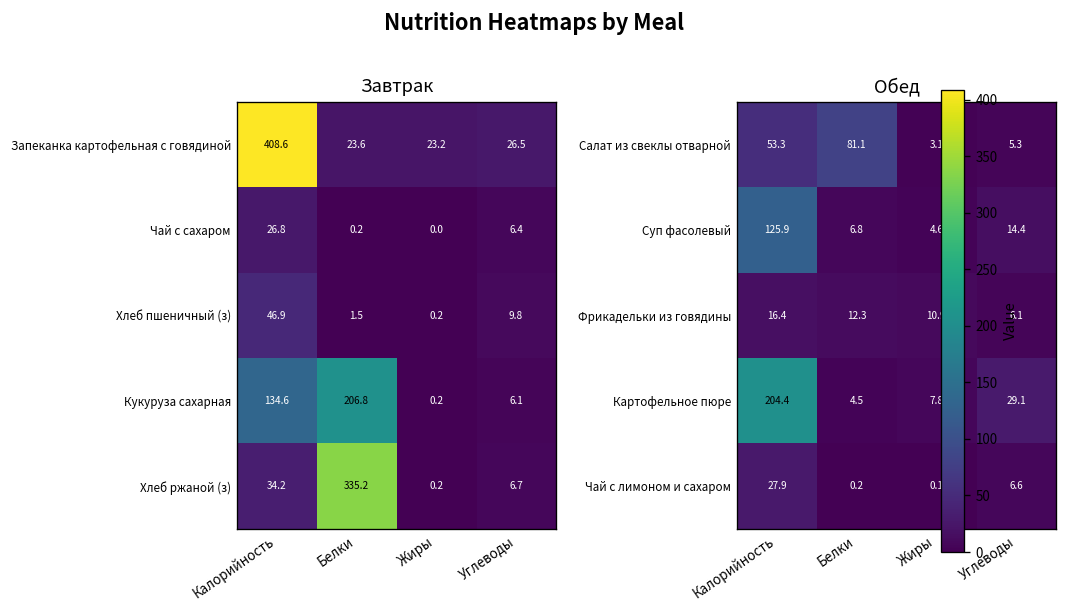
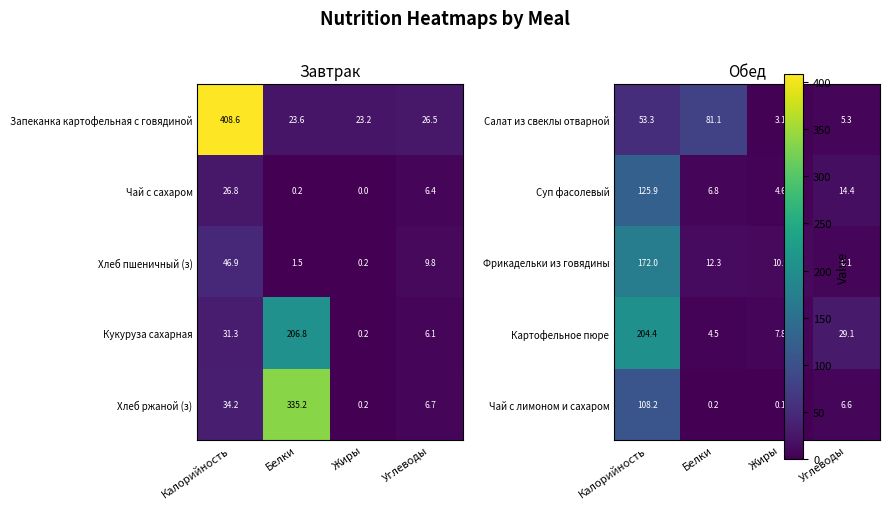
  {
    "Завтрак": {
      "Запеканка картофельная с говядиной": {
        "Калорийность": 408.6,
        "Белки": 23.6,
        "Жиры": 23.2,
        "Углеводы": 26.5
      },
      "Чай с сахаром": {
        "Калорийность": 26.8,
        "Белки": 0.2,
        "Жиры": 0.0,
        "Углеводы": 6.4
      },
      "Хлеб пшеничный (з)": {
        "Калорийность": 46.9,
        "Белки": 1.5,
        "Жиры": 0.2,
        "Углеводы": 9.8
      },
      "Кукуруза сахарная": {
-       "Калорийность": 134.6,
+       "Калорийность": 31.3,
        "Белки": 206.8,
        "Жиры": 0.2,
        "Углеводы": 6.1
      },
      "Хлеб ржаной (з)": {
        "Калорийность": 34.2,
        "Белки": 335.2,
        "Жиры": 0.2,
        "Углеводы": 6.7
      }
    },
    "Обед": {
      "Салат из свеклы отварной": {
        "Калорийность": 53.3,
        "Белки": 81.1,
        "Жиры": 3.1,
        "Углеводы": 5.3
      },
      "Суп фасолевый": {
        "Калорийность": 125.9,
        "Белки": 6.8,
        "Жиры": 4.6,
        "Углеводы": 14.4
      },
      "Фрикадельки из говядины": {
-       "Калорийность": 16.4,
+       "Калорийность": 172.0,
        "Белки": 12.3,
        "Жиры": 10.9,
        "Углеводы": 6.1
      },
      "Картофельное пюре": {
        "Калорийность": 204.4,
        "Белки": 4.5,
        "Жиры": 7.8,
        "Углеводы": 29.1
      },
      "Чай с лимоном и сахаром": {
-       "Калорийность": 27.9,
+       "Калорийность": 108.2,
        "Белки": 0.2,
        "Жиры": 0.1,
        "Углеводы": 6.6
      }
    }
  }
